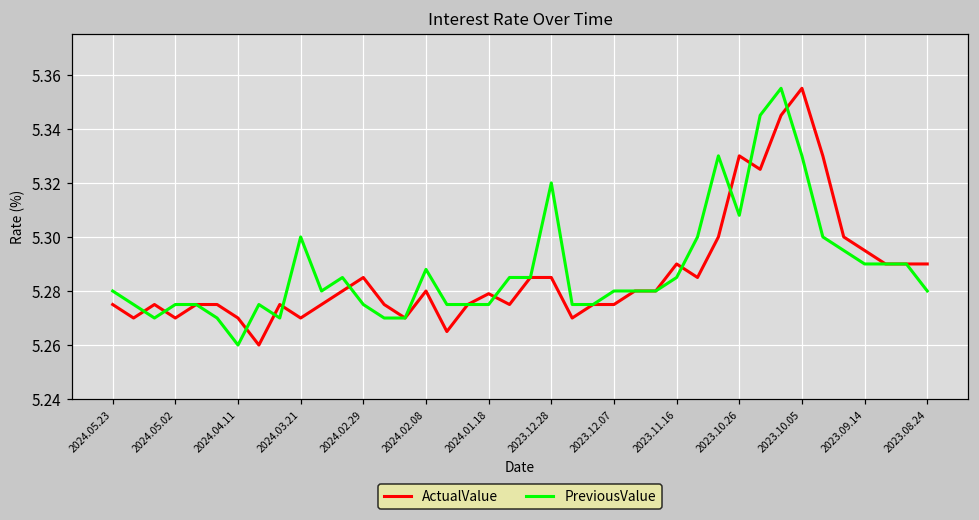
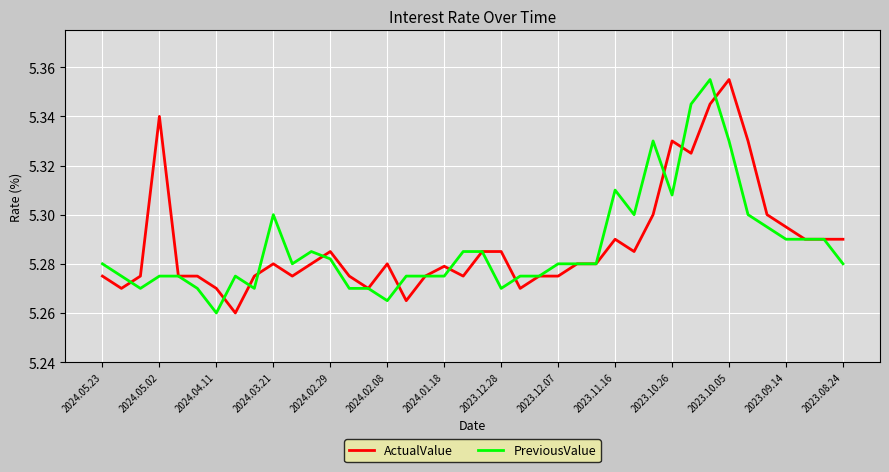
  {
    "ActualValue": {
      "2024.05.23": 5.275,
-     "2024.05.02": 5.27,
+     "2024.05.02": 5.34,
      "2024.04.11": 5.27,
-     "2024.03.21": 5.27,
+     "2024.03.21": 5.28,
      "2024.02.29": 5.285,
      "2024.02.08": 5.28,
      "2024.01.18": 5.28,
      "2023.12.28": 5.285,
      "2023.12.07": 5.275,
      "2023.11.16": 5.29,
      "2023.10.26": 5.33,
      "2023.10.05": 5.355,
      "2023.09.14": 5.295,
      "2023.08.24": 5.29
    },
    "PreviousValue": {
      "2024.05.23": 5.280,
      "2024.05.02": 5.275,
      "2024.04.11": 5.260,
      "2024.03.21": 5.300,
-     "2024.02.29": 5.275,
-     "2024.02.08": 5.288,
+     "2024.02.29": 5.282,
+     "2024.02.08": 5.265,
      "2024.01.18": 5.275,
-     "2023.12.28": 5.32,
+     "2023.12.28": 5.27,
      "2023.12.07": 5.280,
-     "2023.11.16": 5.285,
+     "2023.11.16": 5.310,
      "2023.10.26": 5.308,
      "2023.10.05": 5.330,
      "2023.09.14": 5.290,
      "2023.08.24": 5.280
    }
  }
